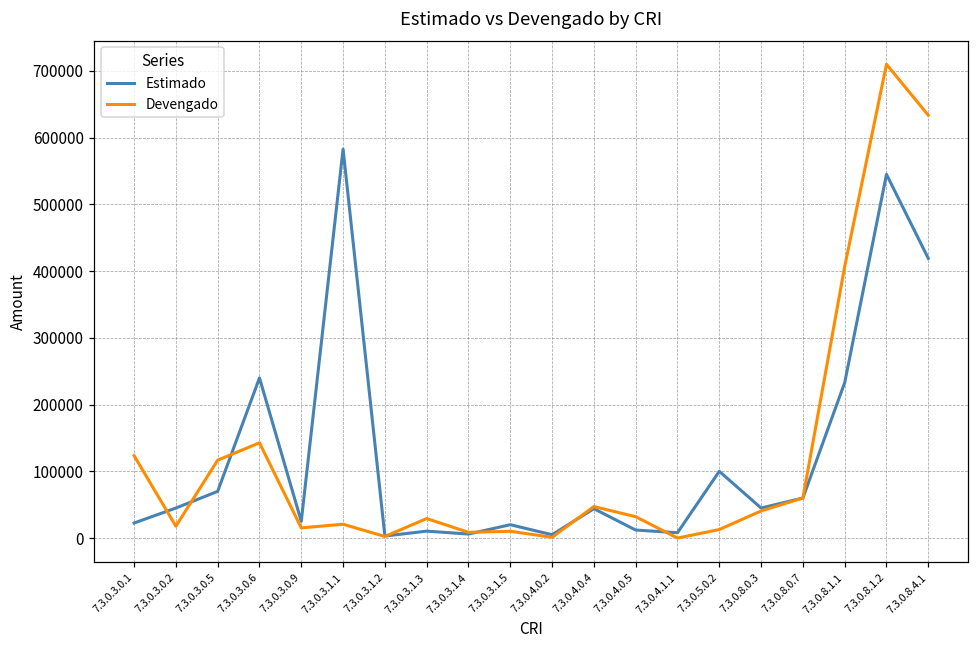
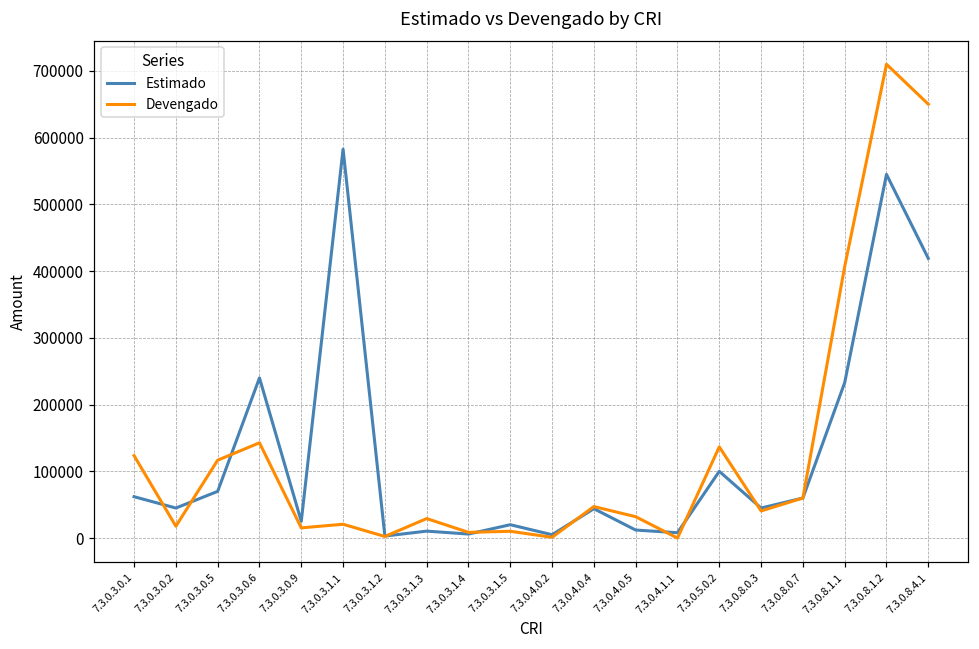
  {
    "Estimado": {
-     "7.3.0.3.0.1": 20000,
+     "7.3.0.3.0.1": 60000,
      "7.3.0.3.0.2": 50000,
      "7.3.0.3.0.5": 70000,
      "7.3.0.3.0.6": 240000,
      "7.3.0.3.0.9": 30000,
      "7.3.0.3.1.1": 580000,
      "7.3.0.3.1.3": 10000,
      "7.3.0.3.1.5": 20000,
      "7.3.0.4.0.5": 10000,
      "7.3.0.4.1.1": 10000,
      "7.3.0.5.0.2": 100000,
      "7.3.0.8.0.3": 50000,
      "7.3.0.8.1.1": 230000,
      "7.3.0.8.1.2": 550000,
      "7.3.0.8.4.1": 420000
    },
    "Devengado": {
      "7.3.0.3.0.1": 120000,
      "7.3.0.3.0.2": 20000,
      "7.3.0.3.0.5": 120000,
      "7.3.0.3.0.6": 140000,
      "7.3.0.3.0.9": 20000,
      "7.3.0.3.1.1": 20000,
      "7.3.0.3.1.3": 30000,
      "7.3.0.3.1.5": 10000,
      "7.3.0.4.0.5": 30000,
      "7.3.0.4.1.1": 0,
-     "7.3.0.5.0.2": 10000,
+     "7.3.0.5.0.2": 140000,
      "7.3.0.8.0.3": 40000,
      "7.3.0.8.1.1": 410000,
      "7.3.0.8.1.2": 710000,
-     "7.3.0.8.4.1": 630000
+     "7.3.0.8.4.1": 650000
    }
  }
